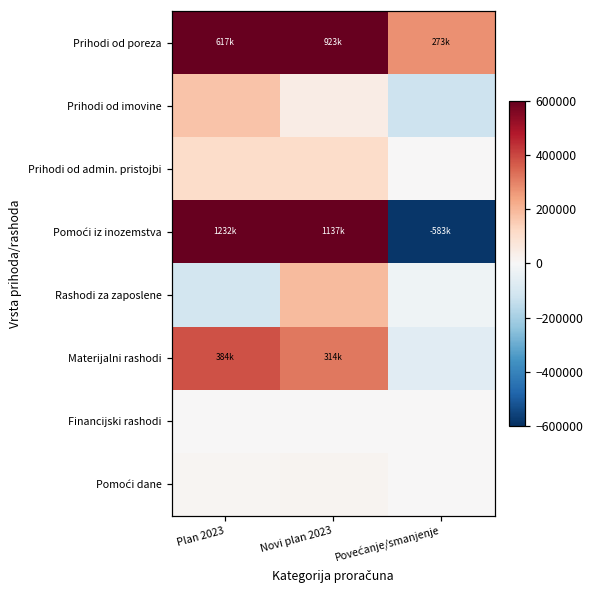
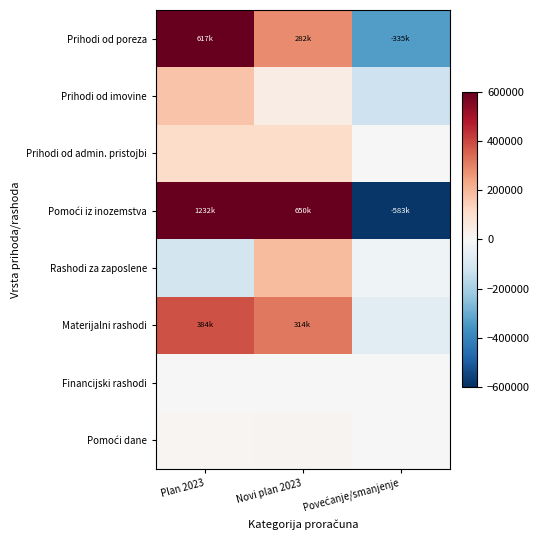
  {
    "Prihodi od poreza": {
      "Plan 2023": "617k",
-     "Novi plan 2023": "923k",
-     "Povećanje/smanjenje": "273k"
+     "Novi plan 2023": "282k",
+     "Povećanje/smanjenje": "-335k"
    },
    "Pomoći iz inozemstva": {
      "Plan 2023": "1232k",
-     "Novi plan 2023": "1137k",
+     "Novi plan 2023": "650k",
      "Povećanje/smanjenje": "-583k"
    },
    "Materijalni rashodi": {
      "Plan 2023": "384k",
      "Novi plan 2023": "314k"
    }
  }
